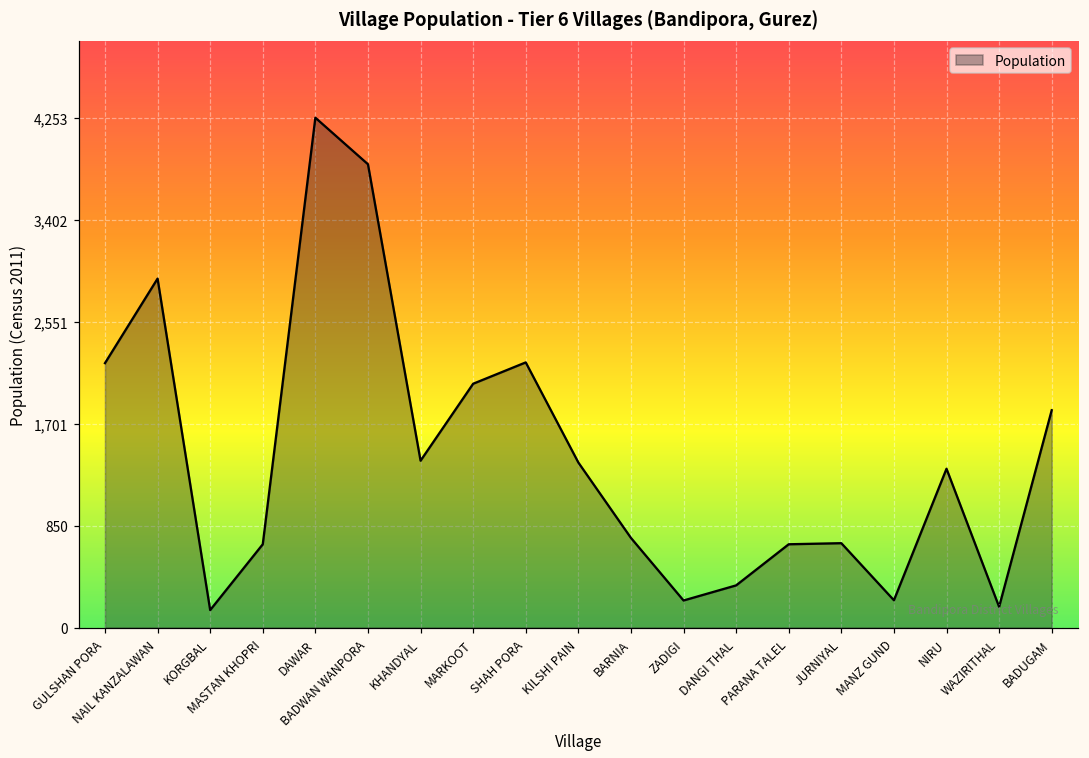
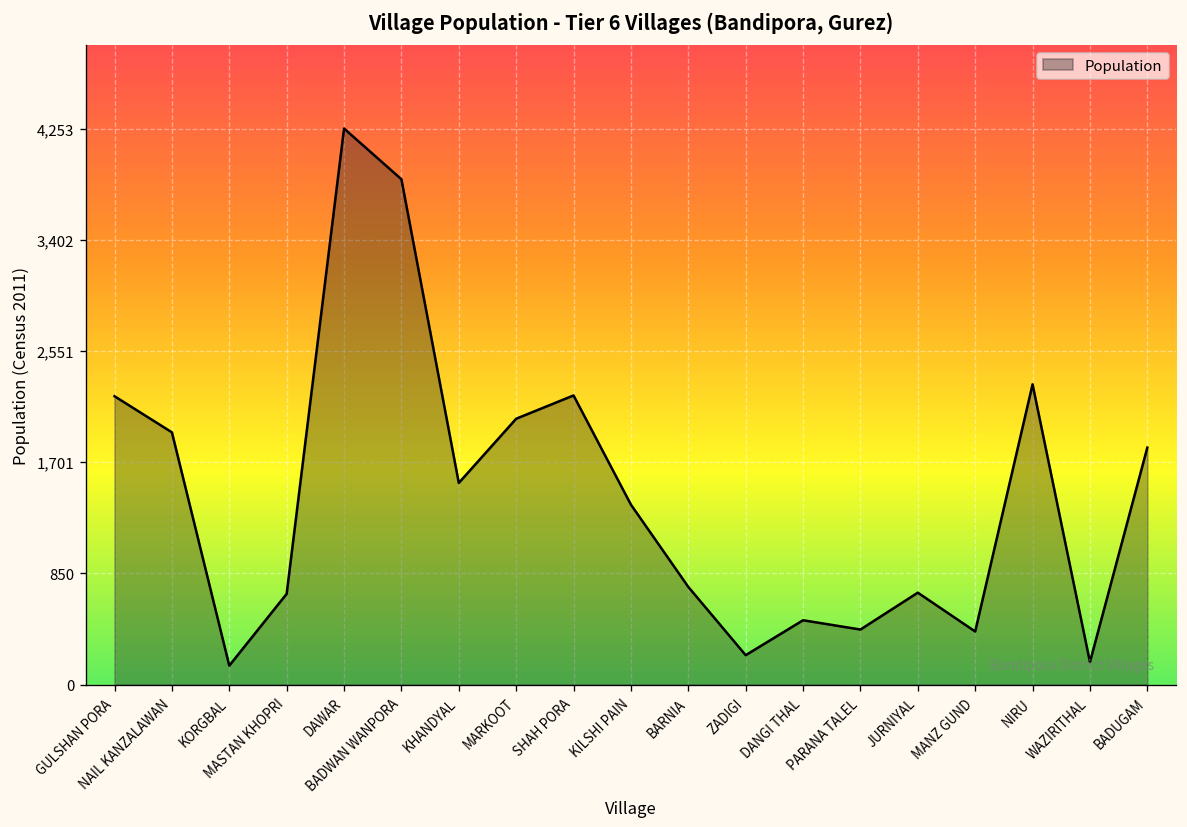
  {
    "GULSHAN PORA": "2,210",
-   "NAIL KANZALAWAN": "2,910",
+   "NAIL KANZALAWAN": "1,930",
    "KORGBAL": "150",
    "MASTAN KHOPRI": "700",
    "DAWAR": "4,250",
    "BADWAN WANPORA": "3,870",
-   "KHANDYAL": "1,390",
+   "KHANDYAL": "1,540",
    "MARKOOT": "2,030",
    "SHAH PORA": "2,210",
    "KILSHI PAIN": "1,380",
    "BARNIA": "750",
    "ZADIGI": "230",
-   "DANGI THAL": "350",
-   "PARANA TALEL": "700",
+   "DANGI THAL": "490",
+   "PARANA TALEL": "420",
    "JURNIYAL": "700",
-   "MANZ GUND": "230",
-   "NIRU": "1,330",
+   "MANZ GUND": "410",
+   "NIRU": "2,300",
    "WAZIRITHAL": "170",
    "BADUGAM": "1,810"
  }
